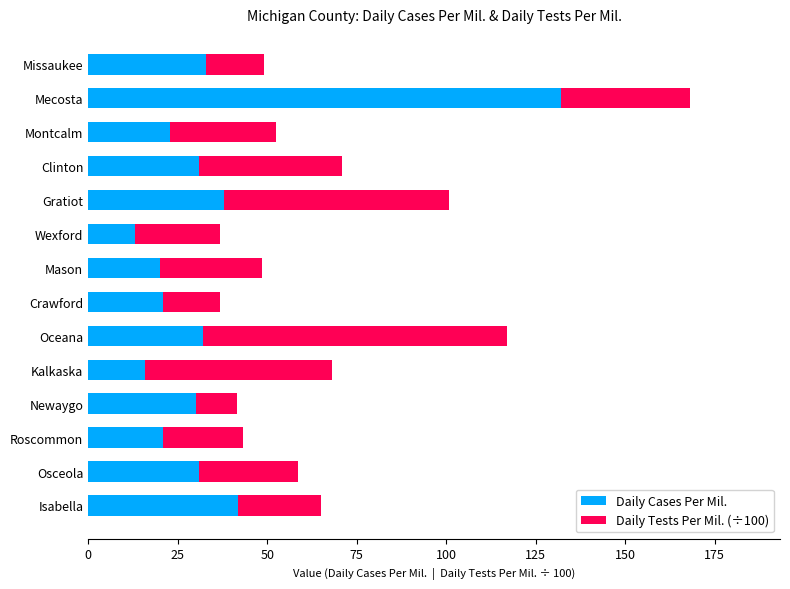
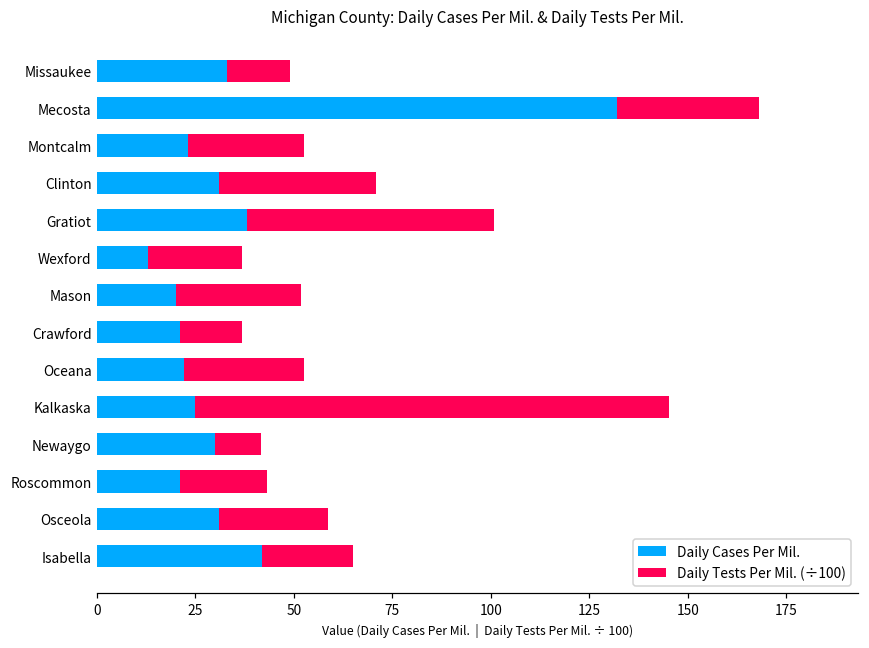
  {
    "Daily Cases Per Mil.": {
      "Missaukee": 33,
      "Mecosta": 132,
      "Montcalm": 23,
      "Clinton": 31,
      "Gratiot": 38,
      "Wexford": 13,
      "Mason": 20,
      "Crawford": 21,
-     "Oceana": 32,
-     "Kalkaska": 16,
+     "Oceana": 22,
+     "Kalkaska": 25,
      "Newaygo": 30,
      "Roscommon": 21,
      "Osceola": 31,
      "Isabella": 42
    },
    "Daily Tests Per Mil. (÷100)": {
      "Missaukee": 16,
      "Mecosta": 36,
      "Montcalm": 29,
      "Clinton": 40,
      "Gratiot": 63,
      "Wexford": 24,
-     "Mason": 29,
+     "Mason": 32,
      "Crawford": 16,
-     "Oceana": 85,
-     "Kalkaska": 52,
+     "Oceana": 31,
+     "Kalkaska": 120,
      "Newaygo": 12,
      "Roscommon": 22,
      "Osceola": 28,
      "Isabella": 23
    }
  }
